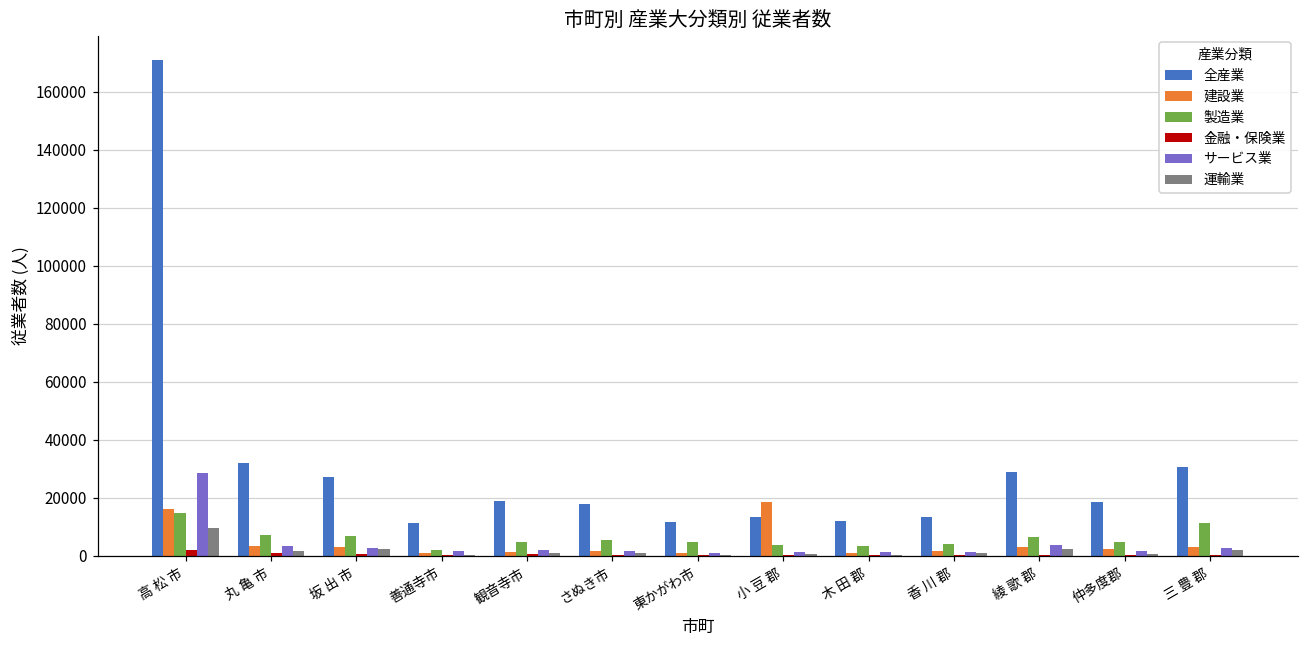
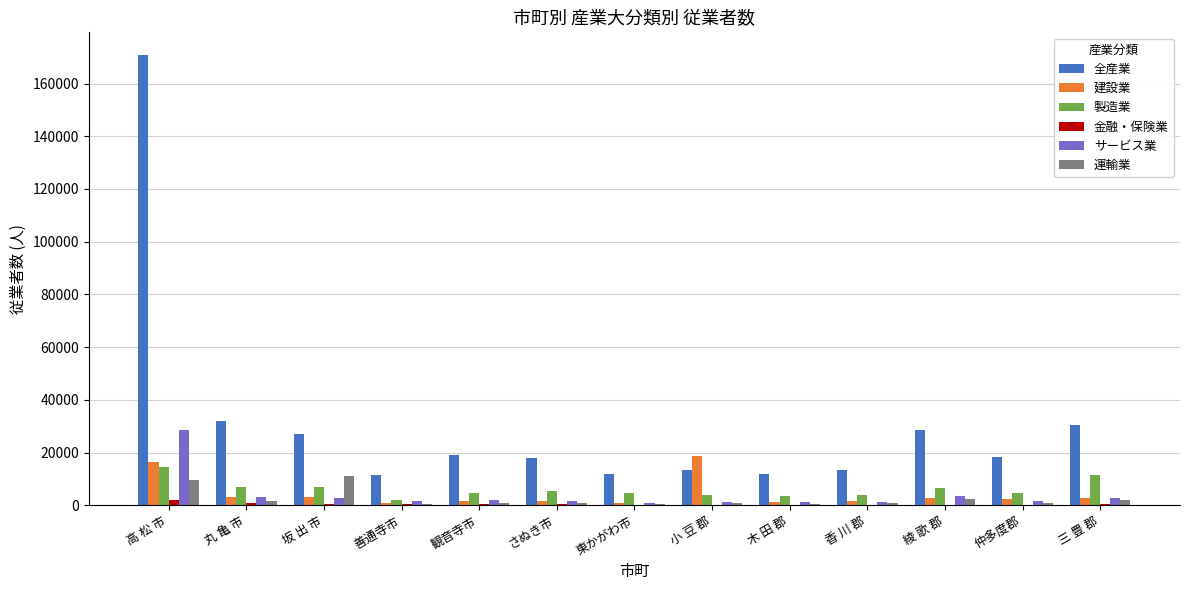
  {
    "建設業": {
      "高 松 市": 16000,
      "丸 亀 市": 3000,
      "坂 出 市": 3000,
      "善通寺市": 1000,
      "観音寺市": 1000,
      "さぬき市": 2000,
      "小 豆 郡": 19000,
      "木 田 郡": 1000,
      "香 川 郡": 2000,
      "綾 歌 郡": 3000,
      "仲多度郡": 2000,
      "三 豊 郡": 3000
    },
    "製造業": {
      "高 松 市": 15000,
      "丸 亀 市": 7000,
      "坂 出 市": 7000,
      "善通寺市": 2000,
      "観音寺市": 5000,
      "さぬき市": 5000,
      "東かがわ市": 5000,
      "小 豆 郡": 4000,
      "木 田 郡": 3000,
      "香 川 郡": 4000,
      "綾 歌 郡": 6000,
      "仲多度郡": 5000,
      "三 豊 郡": 11000
    },
    "金融・保険業": {
      "高 松 市": 2000
    },
    "運輸業": {
      "高 松 市": 9000,
      "丸 亀 市": 2000,
-     "坂 出 市": 2000,
+     "坂 出 市": 11000,
      "香 川 郡": 1000,
      "綾 歌 郡": 2000,
      "三 豊 郡": 2000
    }
  }
